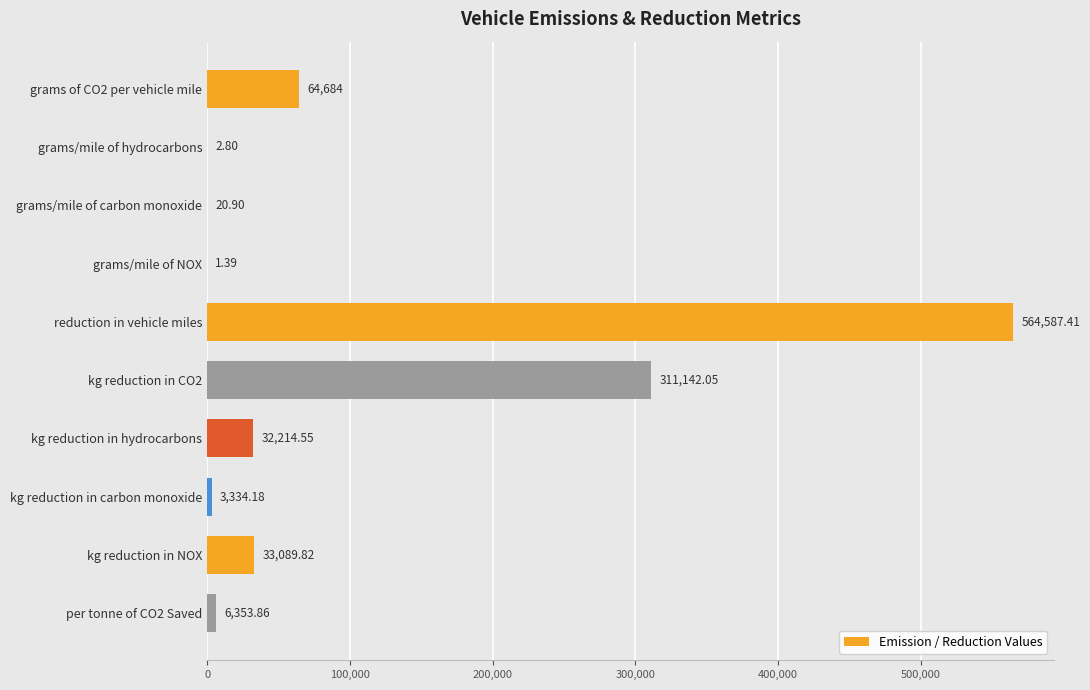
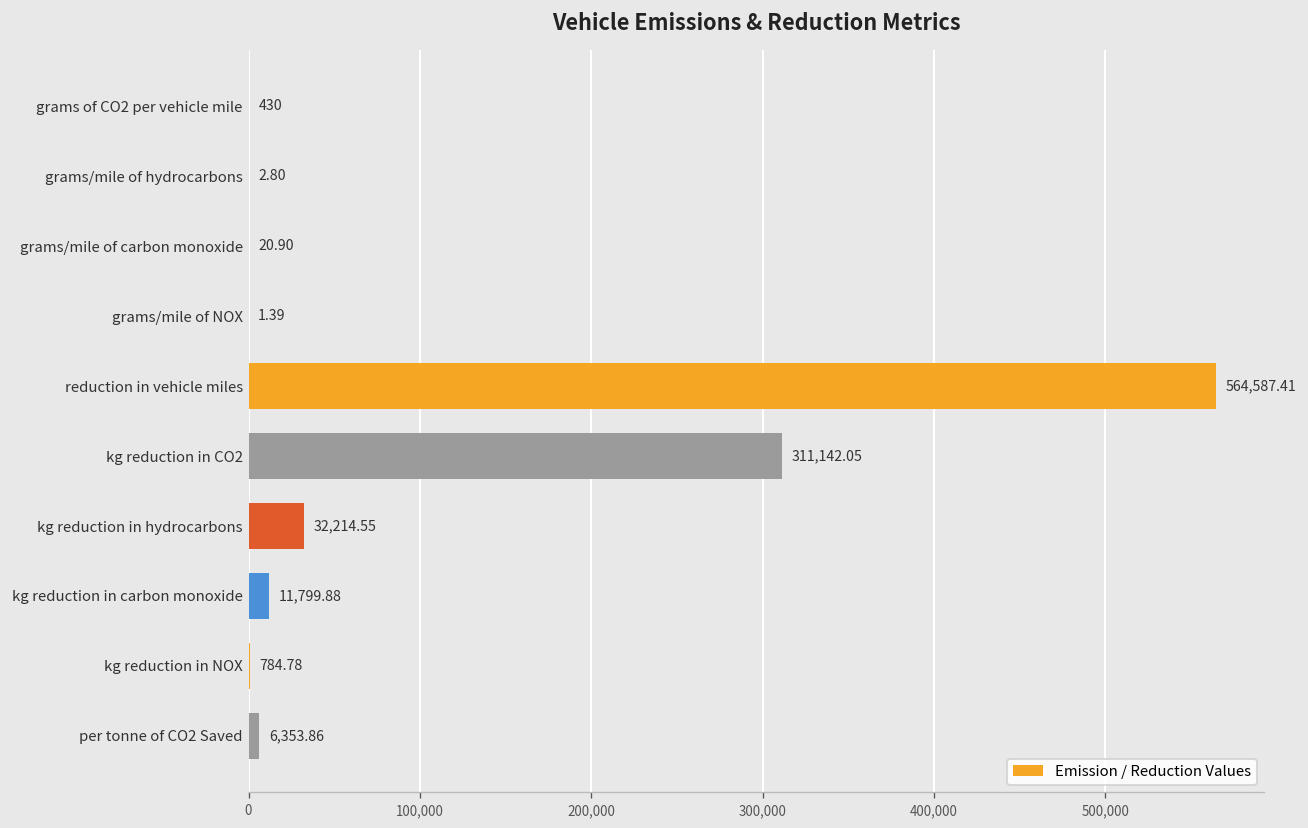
  {
-   "grams of CO2 per vehicle mile": "64,684",
+   "grams of CO2 per vehicle mile": "430",
    "grams/mile of hydrocarbons": "2.80",
    "grams/mile of carbon monoxide": "20.90",
    "grams/mile of NOX": "1.39",
    "reduction in vehicle miles": "564,587.41",
    "kg reduction in CO2": "311,142.05",
    "kg reduction in hydrocarbons": "32,214.55",
-   "kg reduction in carbon monoxide": "3,334.18",
-   "kg reduction in NOX": "33,089.82",
+   "kg reduction in carbon monoxide": "11,799.88",
+   "kg reduction in NOX": "784.78",
    "per tonne of CO2 Saved": "6,353.86"
  }
